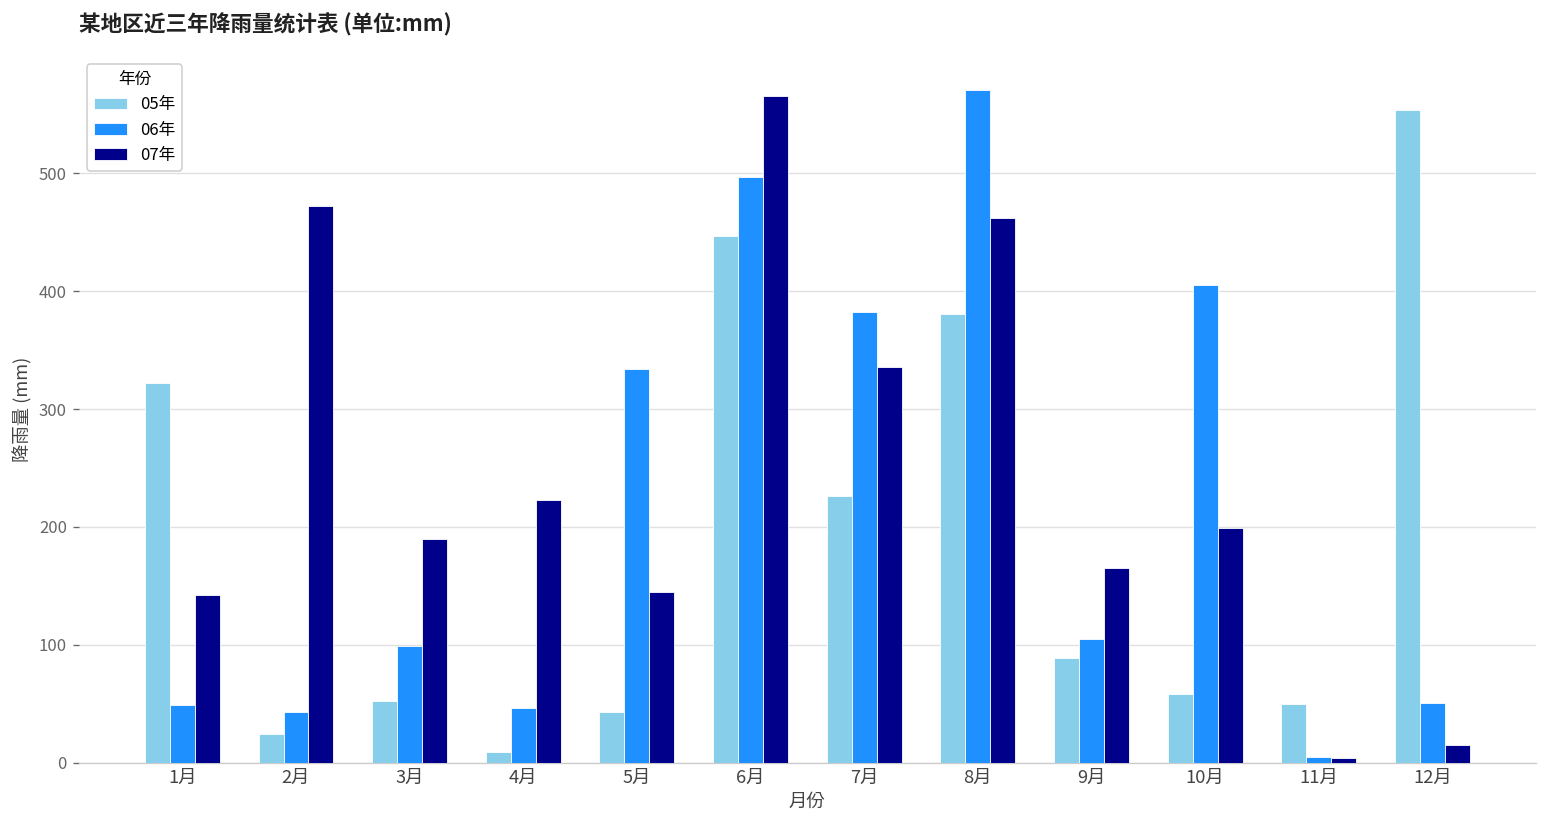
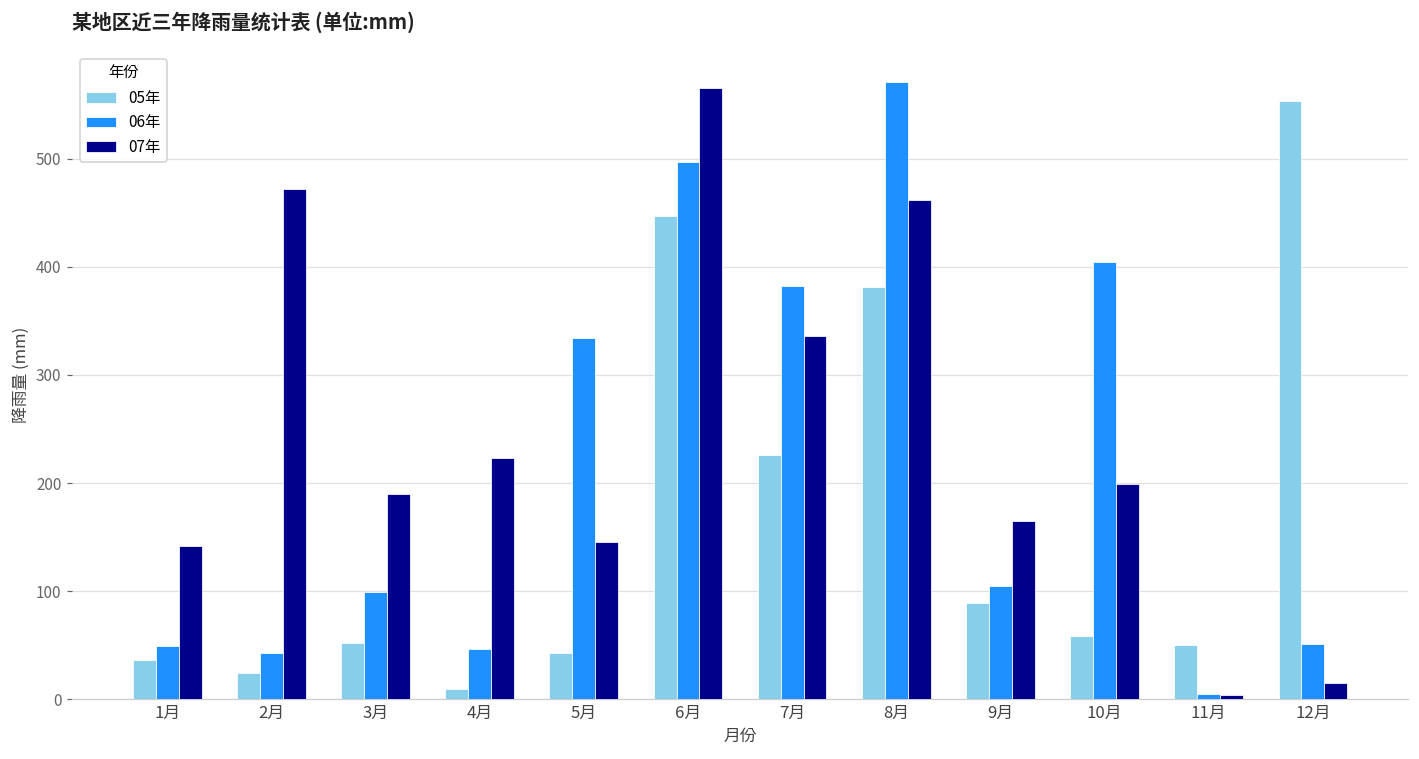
  {
    "05年": {
-     "1月": 320,
+     "1月": 40,
      "2月": 20,
      "3月": 50,
      "4月": 10,
      "5月": 40,
      "6月": 450,
      "7月": 230,
      "8月": 380,
      "9月": 90,
      "10月": 60,
      "11月": 50,
      "12月": 550
    },
    "06年": {
      "1月": 50,
      "2月": 40,
      "3月": 100,
      "4月": 50,
      "5月": 330,
      "6月": 500,
      "7月": 380,
      "8月": 570,
      "9月": 110,
      "10月": 410,
      "11月": 10,
      "12月": 50
    },
    "07年": {
      "1月": 140,
      "2月": 470,
      "3月": 190,
      "4月": 220,
      "5月": 150,
      "6月": 570,
      "7月": 340,
      "8月": 460,
      "9月": 170,
      "10月": 200,
      "11月": 0,
      "12月": 20
    }
  }
